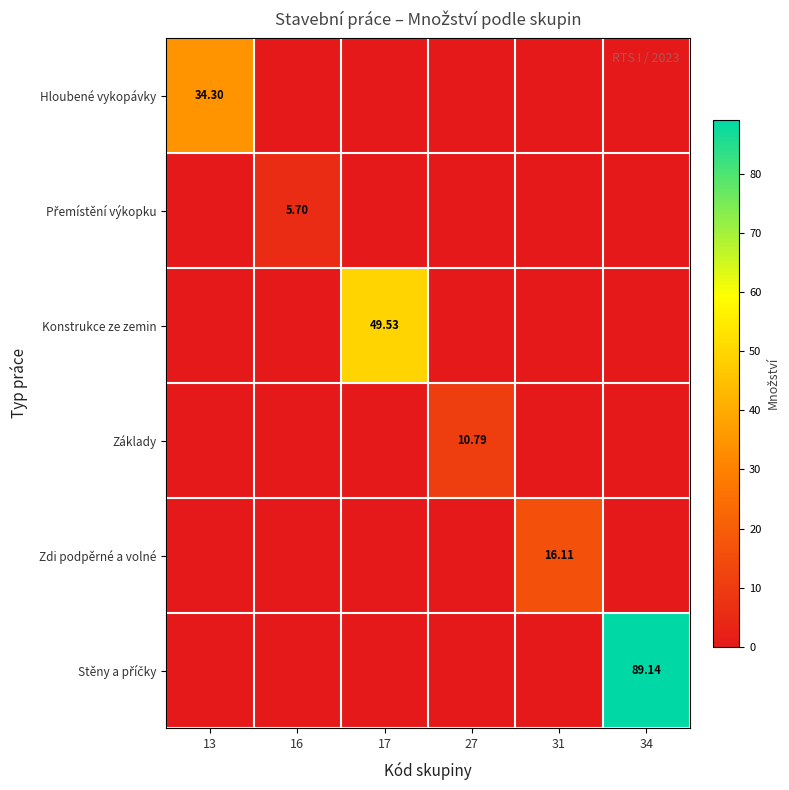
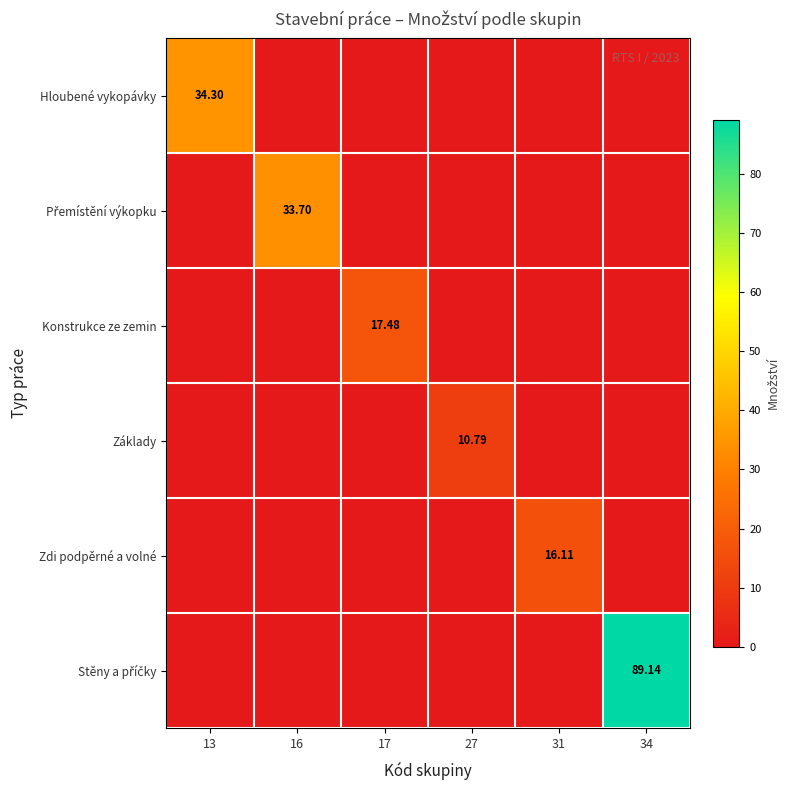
  {
    "Hloubené vykopávky": {
      "13": 34.30,
      "34": 2023
    },
    "Přemístění výkopku": {
-     "16": 5.70
+     "16": 33.70
    },
    "Konstrukce ze zemin": {
-     "17": 49.53
+     "17": 17.48
    },
    "Základy": {
      "27": 10.79
    },
    "Zdi podpěrné a volné": {
      "31": 16.11
    },
    "Stěny a příčky": {
      "34": 89.14
    }
  }
